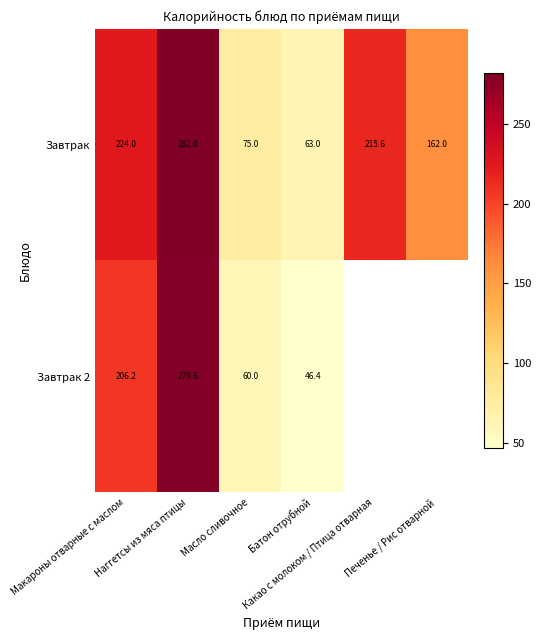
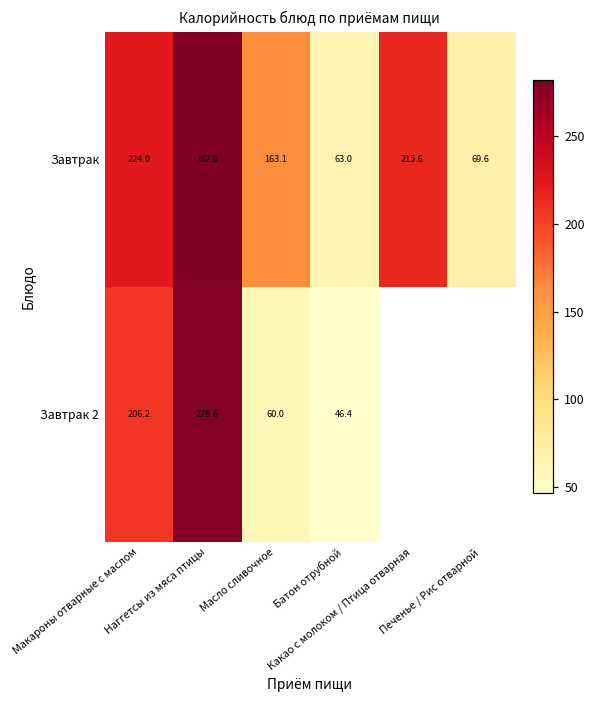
  {
    "Завтрак": {
      "Макароны отварные с маслом": 224.0,
      "Наггетсы из мяса птицы": 282.0,
-     "Масло сливочное": 75.0,
+     "Масло сливочное": 163.1,
      "Батон отрубной": 63.0,
      "Какао с молоком / Птица отварная": 215.6,
-     "Печенье / Рис отварной": 162.0
+     "Печенье / Рис отварной": 69.6
    },
    "Завтрак 2": {
      "Макароны отварные с маслом": 206.2,
      "Наггетсы из мяса птицы": 279.6,
      "Масло сливочное": 60.0,
      "Батон отрубной": 46.4
    }
  }
